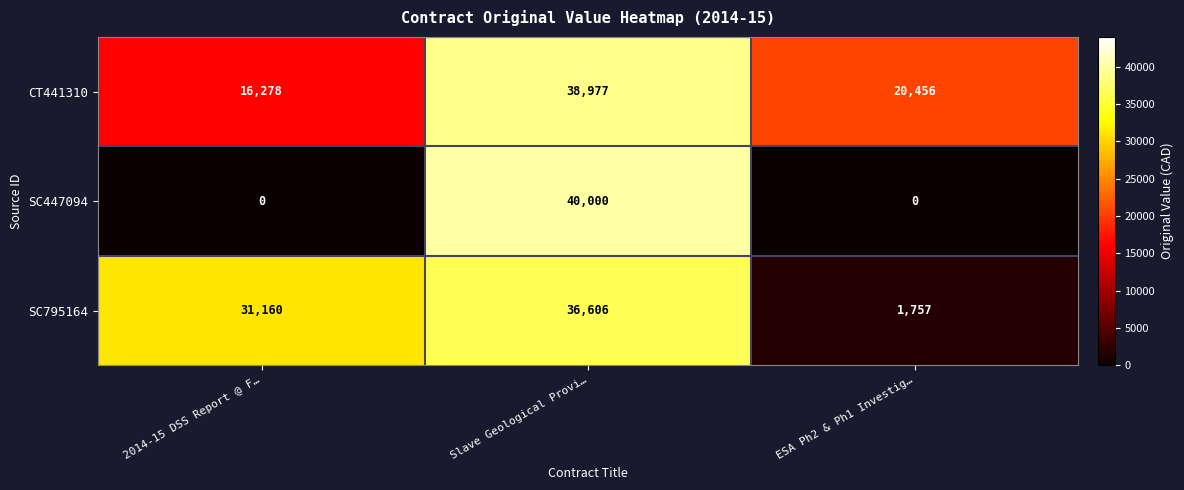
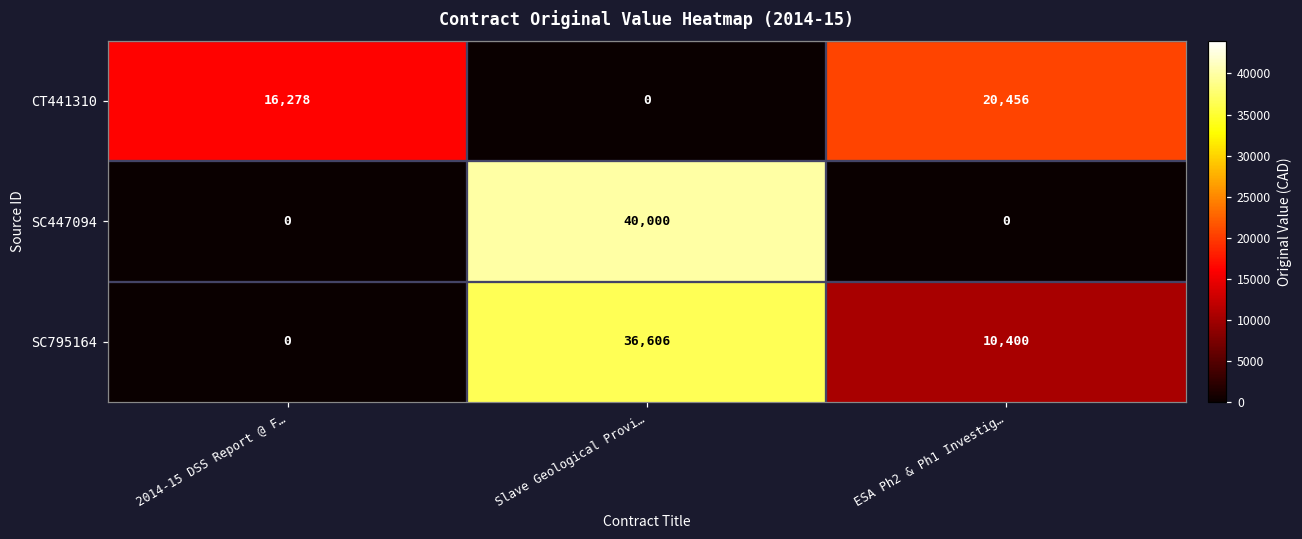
  {
    "CT441310": {
      "2014-15 DSS Report @ F…": "16,278",
-     "Slave Geological Provi…": "38,977",
+     "Slave Geological Provi…": "0",
      "ESA Ph2 & Ph1 Investig…": "20,456"
    },
    "SC447094": {
      "2014-15 DSS Report @ F…": "0",
      "Slave Geological Provi…": "40,000",
      "ESA Ph2 & Ph1 Investig…": "0"
    },
    "SC795164": {
-     "2014-15 DSS Report @ F…": "31,160",
+     "2014-15 DSS Report @ F…": "0",
      "Slave Geological Provi…": "36,606",
-     "ESA Ph2 & Ph1 Investig…": "1,757"
+     "ESA Ph2 & Ph1 Investig…": "10,400"
    }
  }
